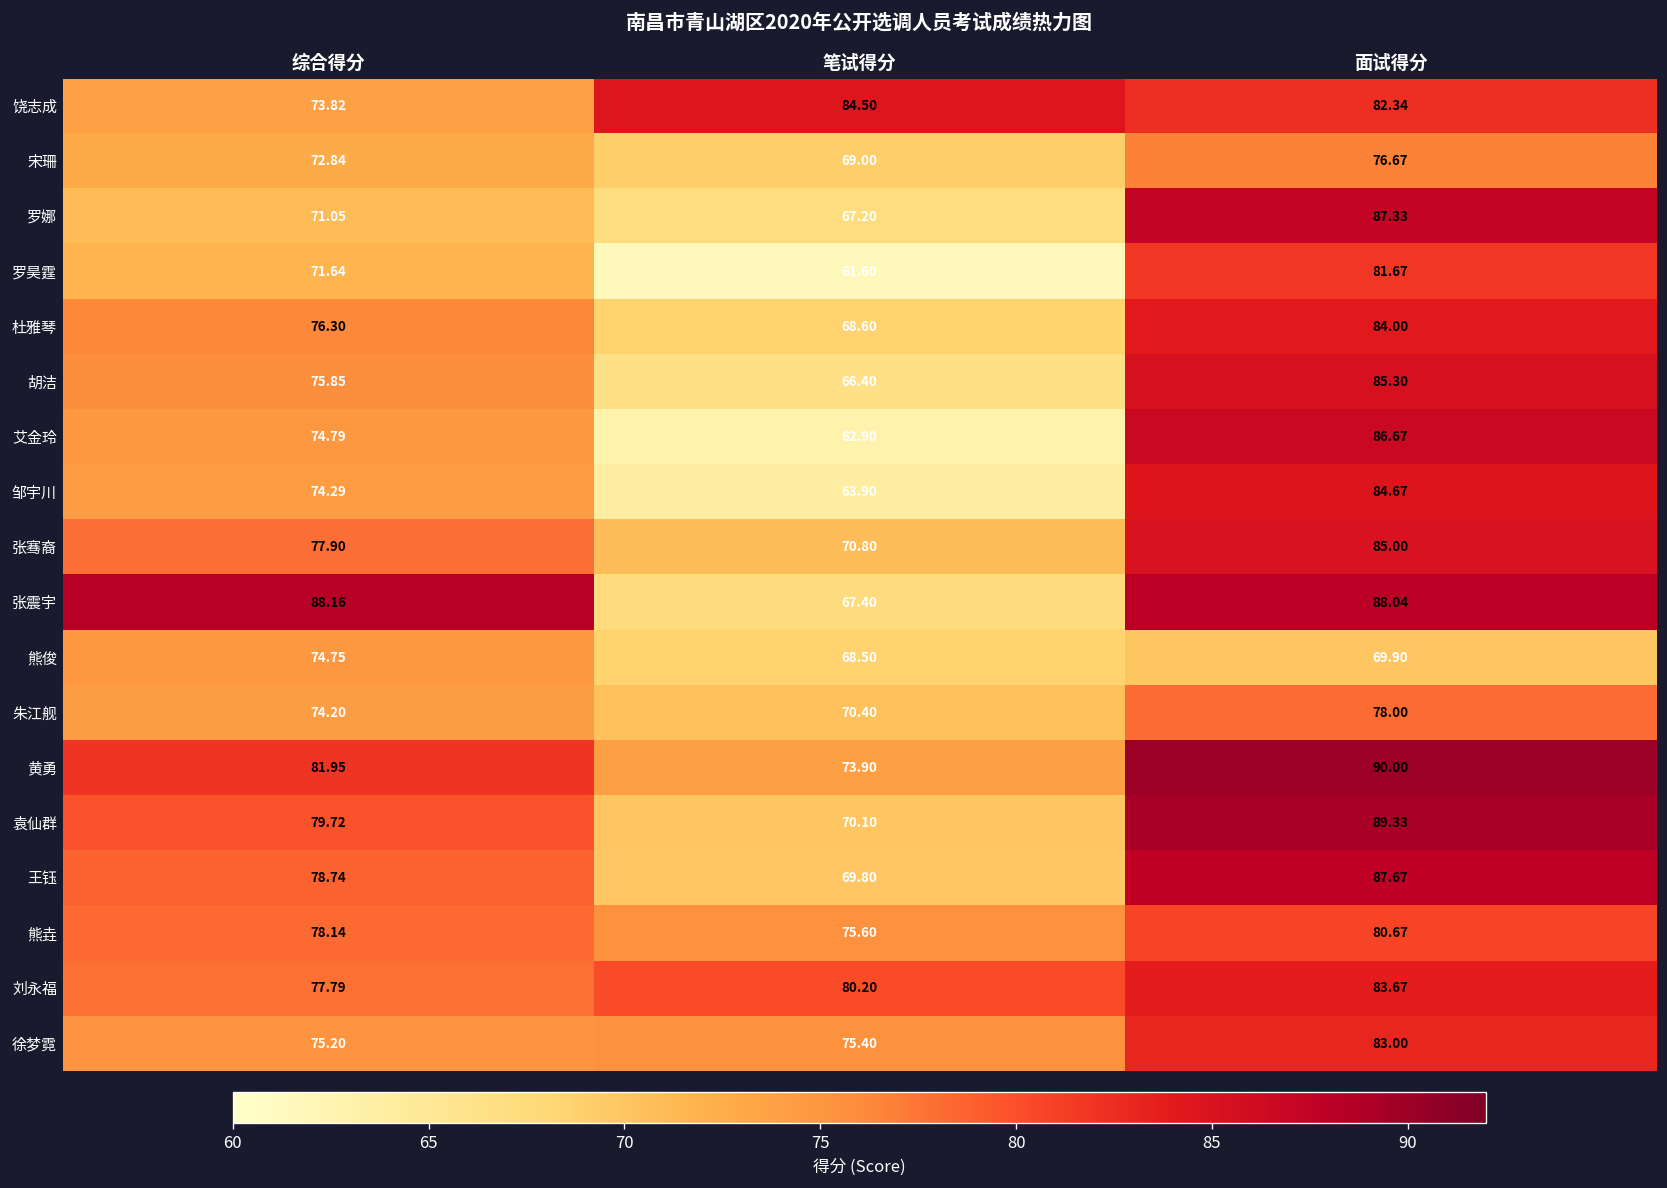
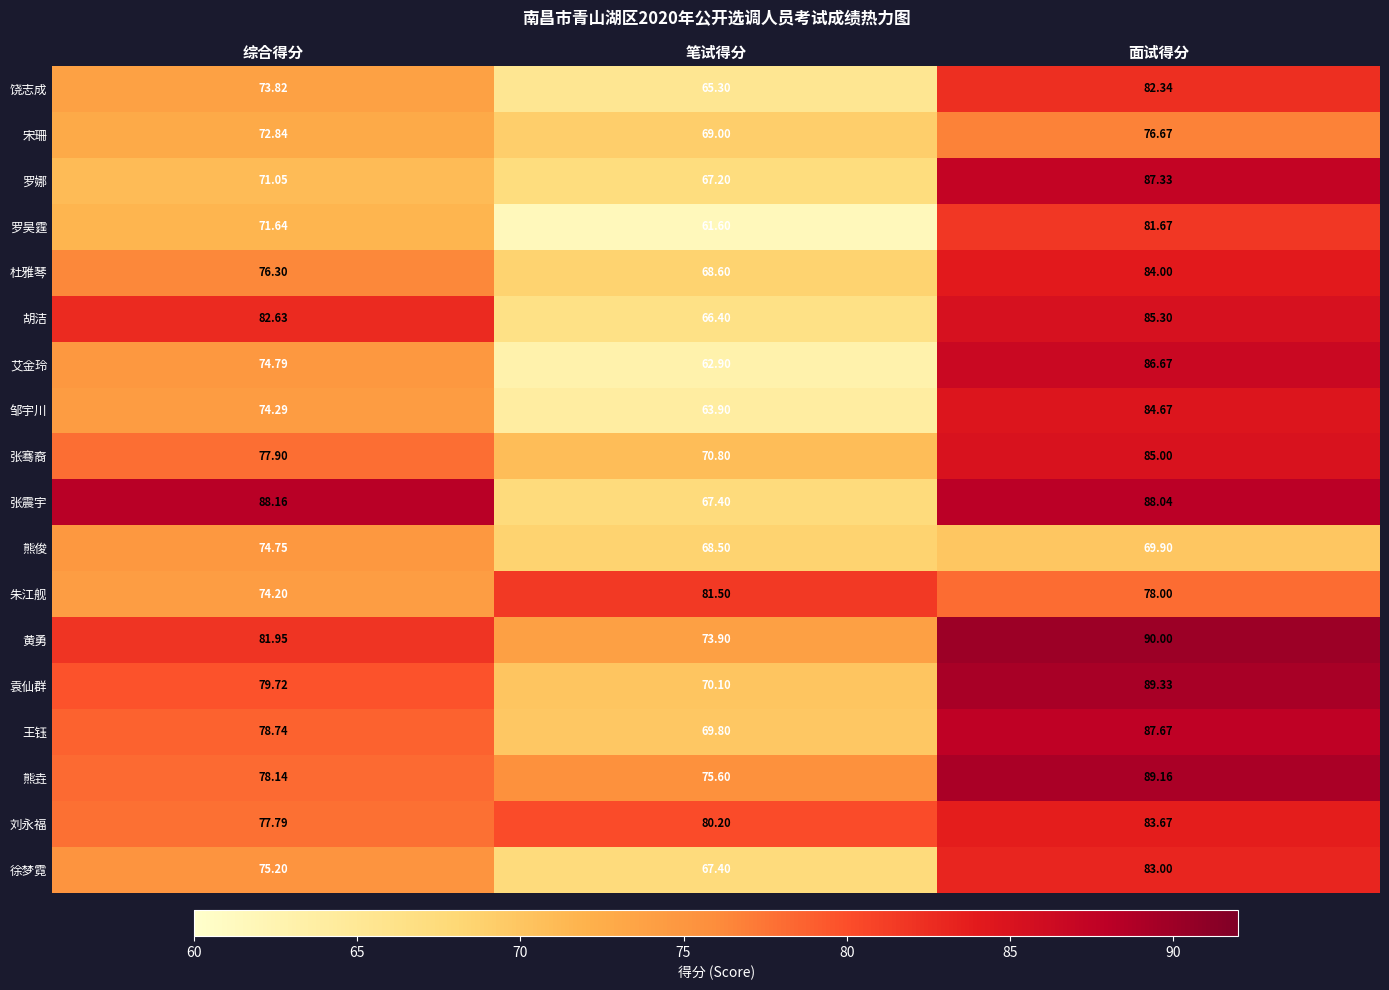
  {
    "饶志成": {
      "综合得分": 73.82,
-     "笔试得分": 84.50,
+     "笔试得分": 65.30,
      "面试得分": 82.34
    },
    "宋珊": {
      "综合得分": 72.84,
      "笔试得分": 69.00,
      "面试得分": 76.67
    },
    "罗娜": {
      "综合得分": 71.05,
      "笔试得分": 67.20,
      "面试得分": 87.33
    },
    "罗昊霆": {
      "综合得分": 71.64,
      "笔试得分": 61.60,
      "面试得分": 81.67
    },
    "杜雅琴": {
      "综合得分": 76.30,
      "笔试得分": 68.60,
      "面试得分": 84.00
    },
    "胡洁": {
-     "综合得分": 75.85,
+     "综合得分": 82.63,
      "笔试得分": 66.40,
      "面试得分": 85.30
    },
    "艾金玲": {
      "综合得分": 74.79,
      "笔试得分": 62.90,
      "面试得分": 86.67
    },
    "邹宇川": {
      "综合得分": 74.29,
      "笔试得分": 63.90,
      "面试得分": 84.67
    },
    "张骞裔": {
      "综合得分": 77.90,
      "笔试得分": 70.80,
      "面试得分": 85.00
    },
    "张震宇": {
      "综合得分": 88.16,
      "笔试得分": 67.40,
      "面试得分": 88.04
    },
    "熊俊": {
      "综合得分": 74.75,
      "笔试得分": 68.50,
      "面试得分": 69.90
    },
    "朱江舰": {
      "综合得分": 74.20,
-     "笔试得分": 70.40,
+     "笔试得分": 81.50,
      "面试得分": 78.00
    },
    "黄勇": {
      "综合得分": 81.95,
      "笔试得分": 73.90,
      "面试得分": 90.00
    },
    "袁仙群": {
      "综合得分": 79.72,
      "笔试得分": 70.10,
      "面试得分": 89.33
    },
    "王钰": {
      "综合得分": 78.74,
      "笔试得分": 69.80,
      "面试得分": 87.67
    },
    "熊垚": {
      "综合得分": 78.14,
      "笔试得分": 75.60,
-     "面试得分": 80.67
+     "面试得分": 89.16
    },
    "刘永福": {
      "综合得分": 77.79,
      "笔试得分": 80.20,
      "面试得分": 83.67
    },
    "徐梦霓": {
      "综合得分": 75.20,
-     "笔试得分": 75.40,
+     "笔试得分": 67.40,
      "面试得分": 83.00
    }
  }
